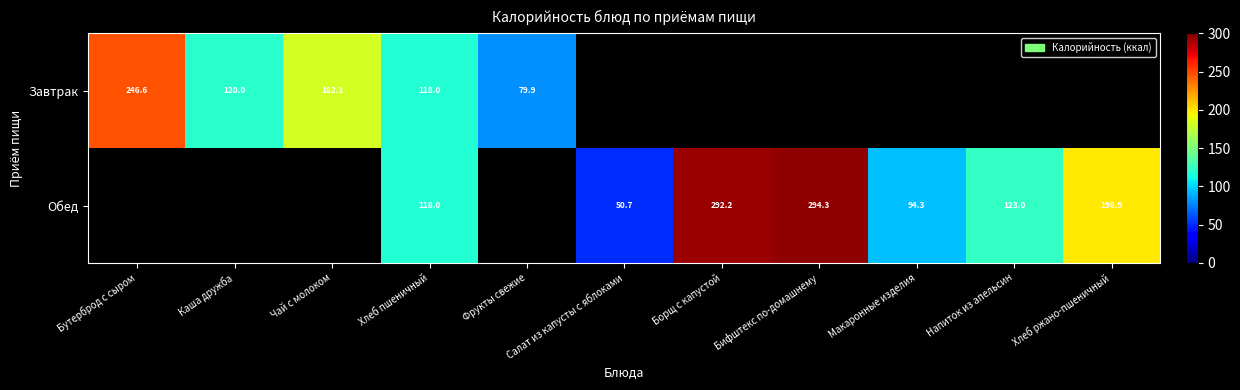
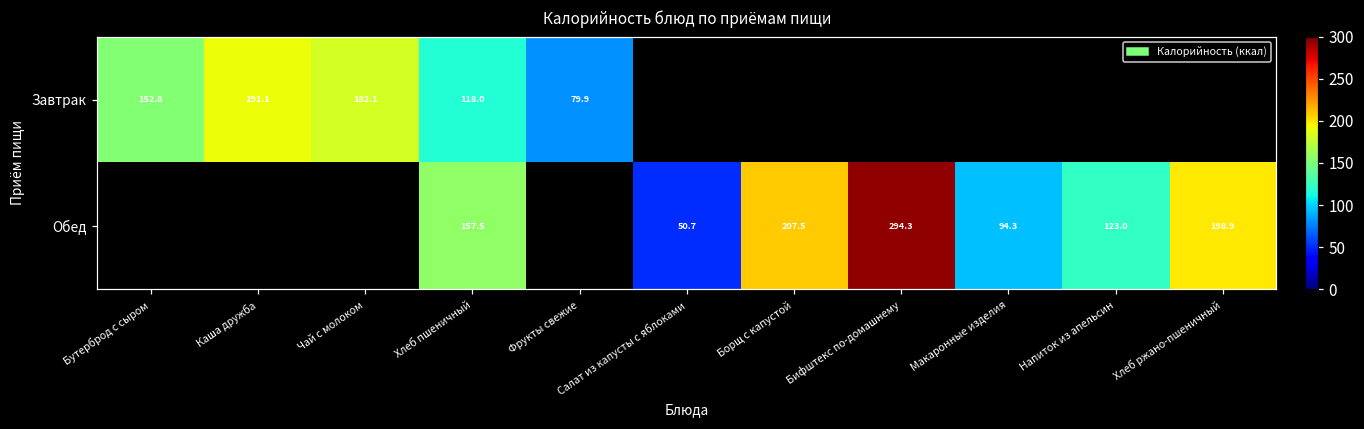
  {
    "Завтрак": {
-     "Бутерброд с сыром": 246.6,
-     "Каша дружба": 120.0,
+     "Бутерброд с сыром": 152.8,
+     "Каша дружба": 191.1,
      "Чай с молоком": 182.1,
      "Хлеб пшеничный": 118.0,
      "Фрукты свежие": 79.9
    },
    "Обед": {
-     "Хлеб пшеничный": 118.0,
+     "Хлеб пшеничный": 157.5,
      "Салат из капусты с яблоками": 50.7,
-     "Борщ с капустой": 292.2,
+     "Борщ с капустой": 207.5,
      "Бифштекс по-домашнему": 294.3,
      "Макаронные изделия": 94.3,
      "Напиток из апельсин": 123.0,
      "Хлеб ржано-пшеничный": 198.9
    }
  }
